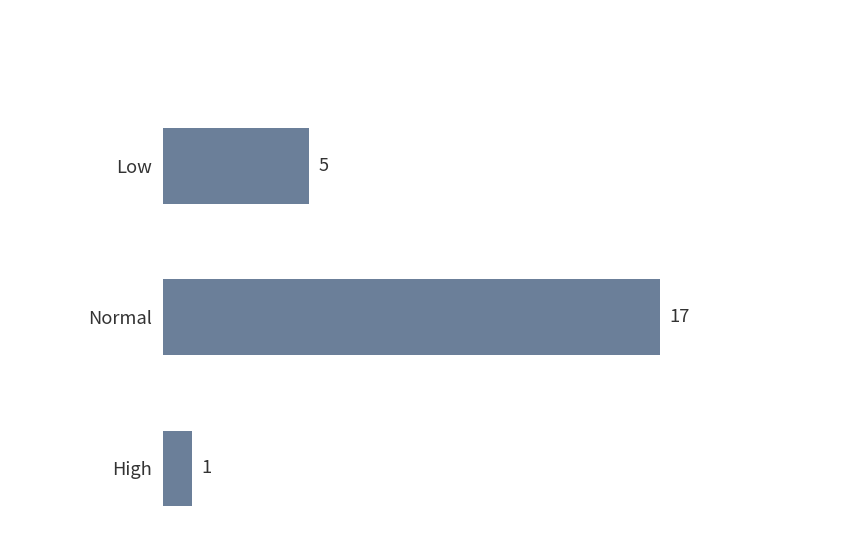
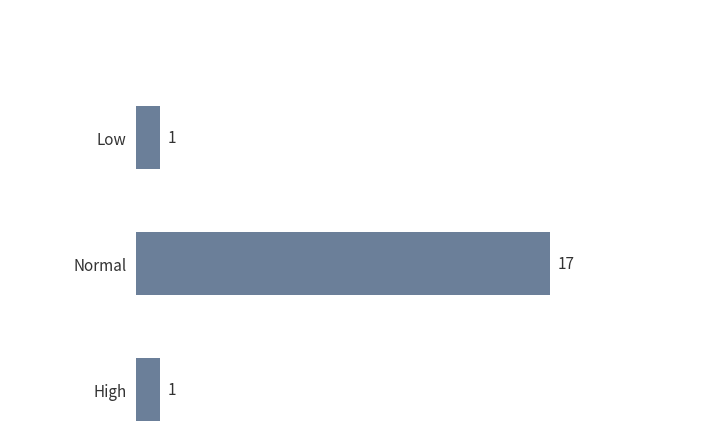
  {
-   "Low": 5,
+   "Low": 1,
    "Normal": 17,
    "High": 1
  }
